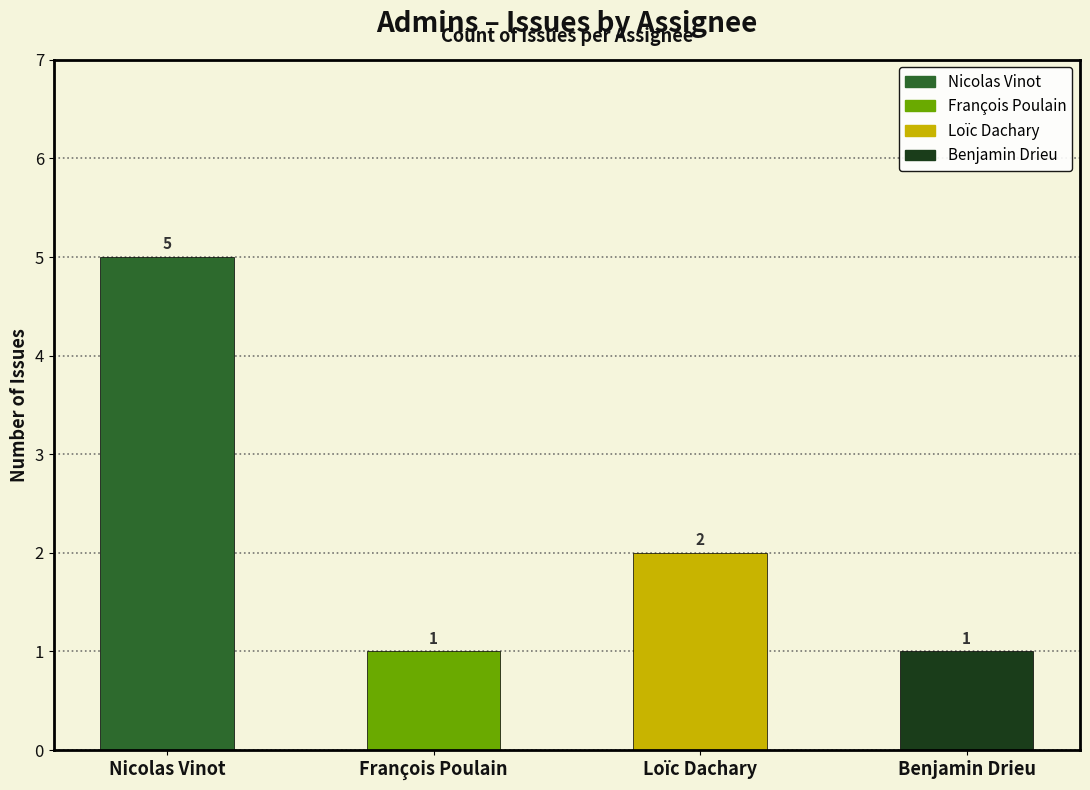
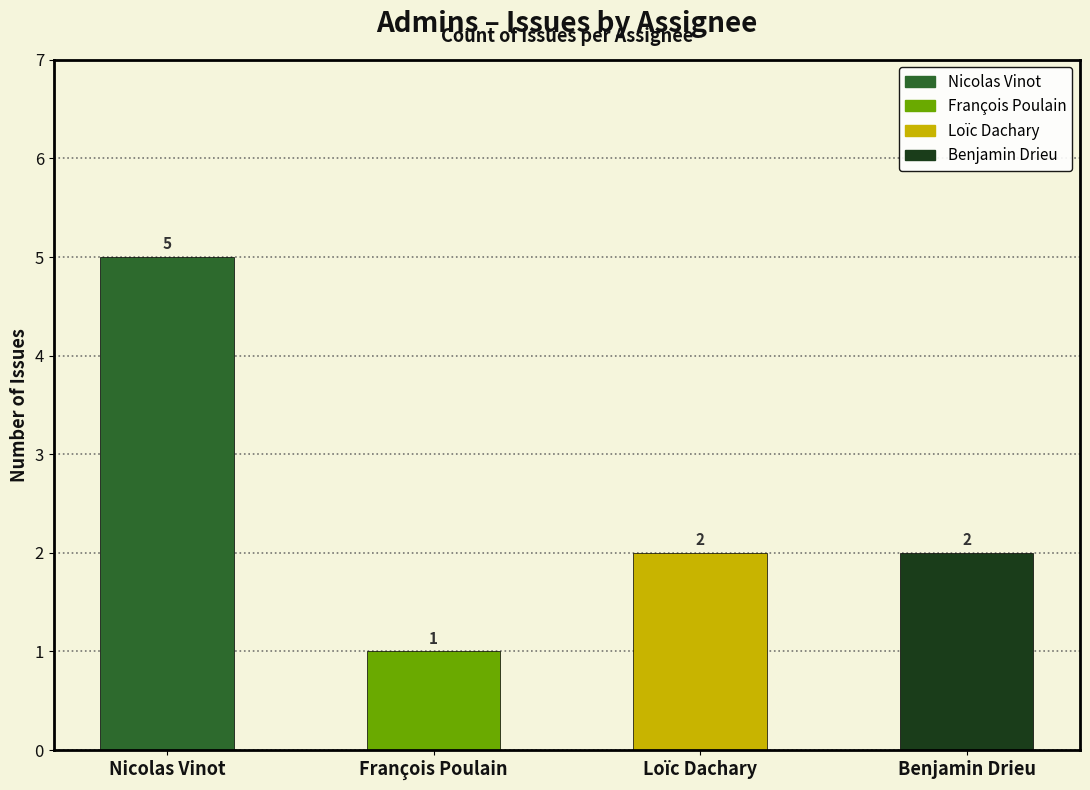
  {
    "Nicolas Vinot": 5,
    "François Poulain": 1,
    "Loïc Dachary": 2,
-   "Benjamin Drieu": 1
+   "Benjamin Drieu": 2
  }
